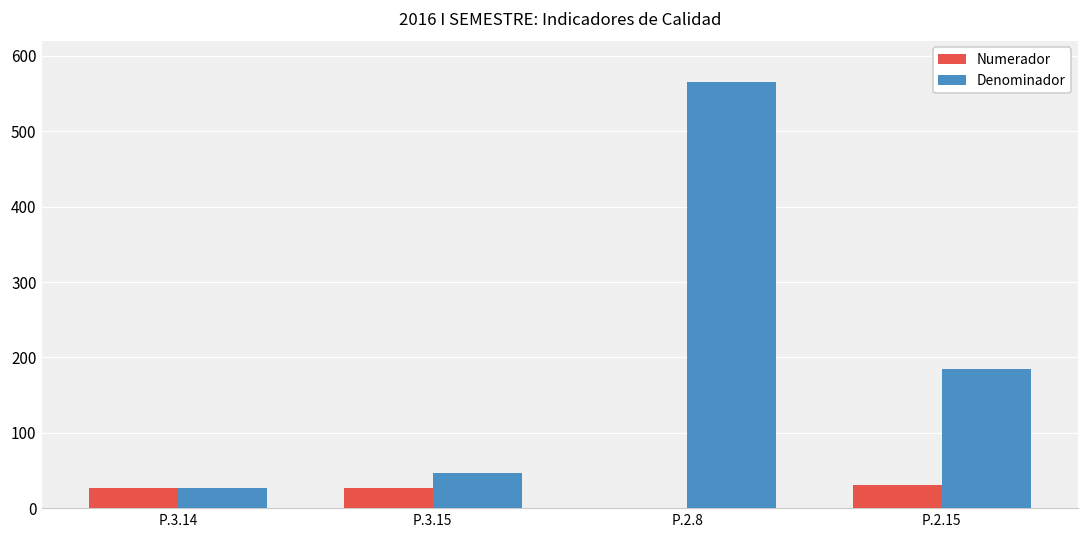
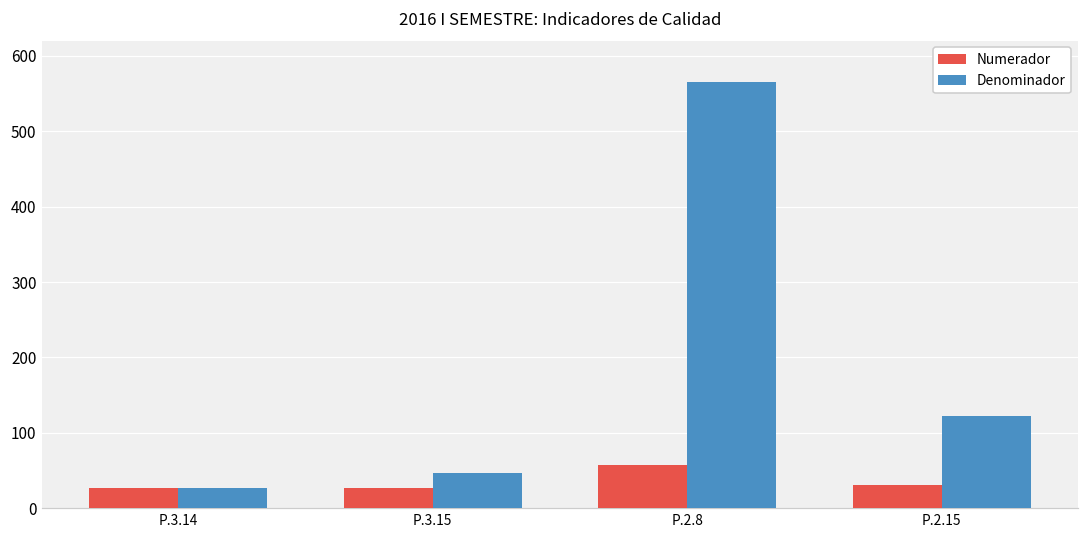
  {
    "Numerador": {
      "P.3.14": 30,
      "P.3.15": 30,
-     "P.2.8": 0,
+     "P.2.8": 60,
      "P.2.15": 30
    },
    "Denominador": {
      "P.3.14": 30,
      "P.3.15": 50,
      "P.2.8": 570,
-     "P.2.15": 190
+     "P.2.15": 120
    }
  }
